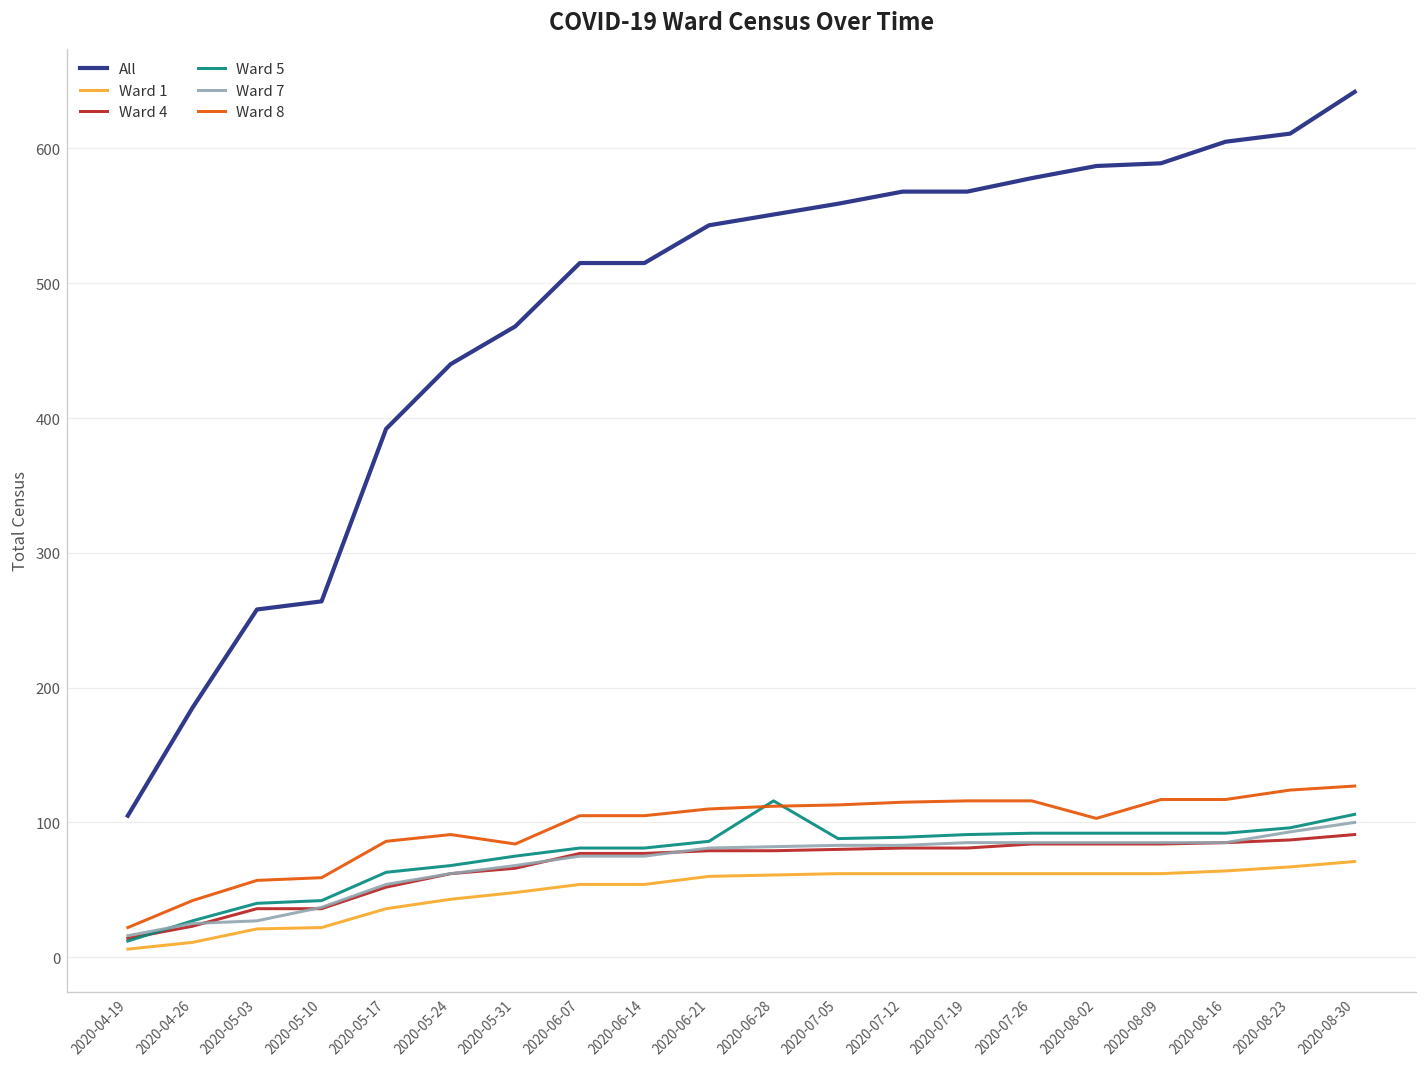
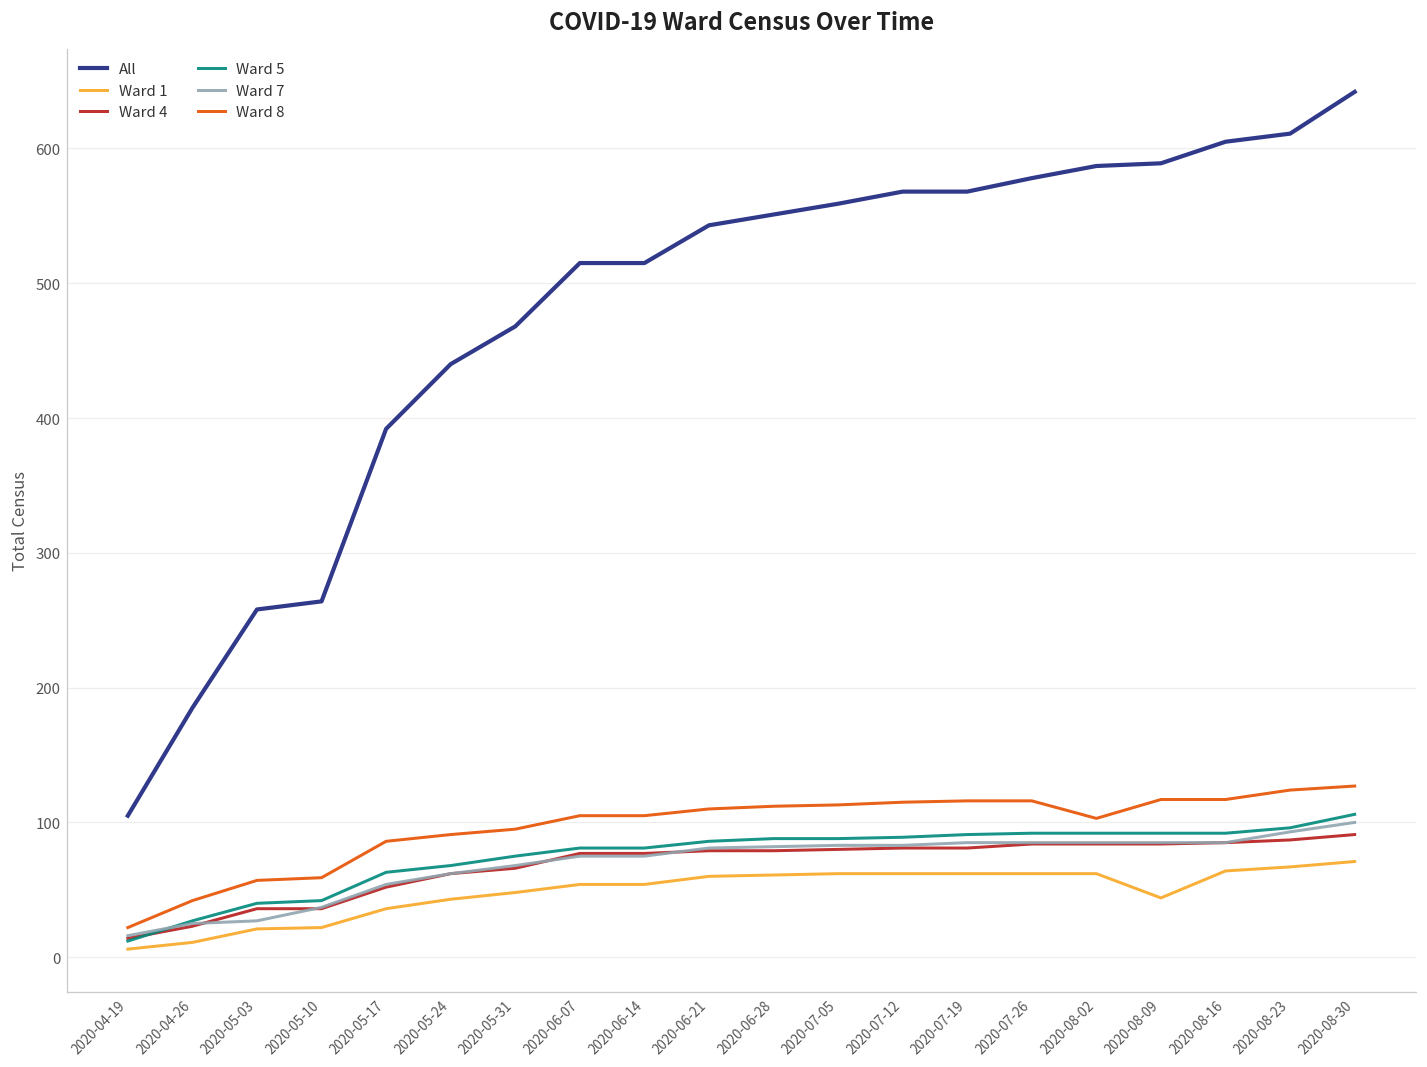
  {
    "All": {
      "2020-04-19": 105,
      "2020-04-26": 185,
      "2020-05-03": 258,
      "2020-05-10": 264,
      "2020-05-17": 392,
      "2020-05-24": 440,
      "2020-05-31": 468,
      "2020-06-07": 515,
      "2020-06-14": 515,
      "2020-06-21": 543,
      "2020-06-28": 551,
      "2020-07-05": 559,
      "2020-07-12": 568,
      "2020-07-19": 568,
      "2020-07-26": 578,
      "2020-08-02": 587,
      "2020-08-09": 589,
      "2020-08-16": 605,
      "2020-08-23": 611,
      "2020-08-30": 642
    },
    "Ward 1": {
      "2020-04-19": 6,
      "2020-04-26": 11,
      "2020-05-03": 21,
      "2020-05-10": 22,
      "2020-05-17": 36,
      "2020-05-24": 43,
      "2020-05-31": 48,
      "2020-06-07": 54,
      "2020-06-14": 54,
      "2020-06-21": 60,
      "2020-06-28": 61,
      "2020-07-05": 62,
      "2020-07-12": 62,
      "2020-07-19": 62,
      "2020-07-26": 62,
      "2020-08-02": 62,
-     "2020-08-09": 62,
+     "2020-08-09": 44,
      "2020-08-16": 64,
      "2020-08-23": 67,
      "2020-08-30": 71
    },
    "Ward 4": {
      "2020-05-03": 36,
      "2020-06-28": 79,
      "2020-07-05": 80,
      "2020-07-19": 81,
      "2020-08-23": 87,
      "2020-08-30": 91
    },
    "Ward 5": {
      "2020-05-03": 40,
      "2020-05-10": 42,
      "2020-05-17": 63,
      "2020-05-24": 68,
      "2020-05-31": 75,
      "2020-06-07": 81,
      "2020-06-14": 81,
      "2020-06-21": 86,
-     "2020-06-28": 116,
+     "2020-06-28": 88,
      "2020-07-05": 88,
      "2020-07-12": 89,
      "2020-07-19": 91,
      "2020-07-26": 92,
      "2020-08-02": 92,
      "2020-08-09": 92,
      "2020-08-16": 92,
      "2020-08-23": 96,
      "2020-08-30": 106
    },
    "Ward 7": {
      "2020-05-03": 27,
      "2020-06-28": 82,
      "2020-07-05": 83,
      "2020-07-19": 85,
      "2020-08-23": 93,
      "2020-08-30": 100
    },
    "Ward 8": {
      "2020-04-19": 22,
      "2020-04-26": 42,
      "2020-05-03": 57,
      "2020-05-10": 59,
      "2020-05-17": 86,
      "2020-05-24": 91,
-     "2020-05-31": 84,
+     "2020-05-31": 95,
      "2020-06-07": 105,
      "2020-06-14": 105,
      "2020-06-21": 110,
      "2020-06-28": 112,
      "2020-07-05": 113,
      "2020-07-12": 115,
      "2020-07-19": 116,
      "2020-07-26": 116,
      "2020-08-02": 103,
      "2020-08-09": 117,
      "2020-08-16": 117,
      "2020-08-23": 124,
      "2020-08-30": 127
    }
  }
